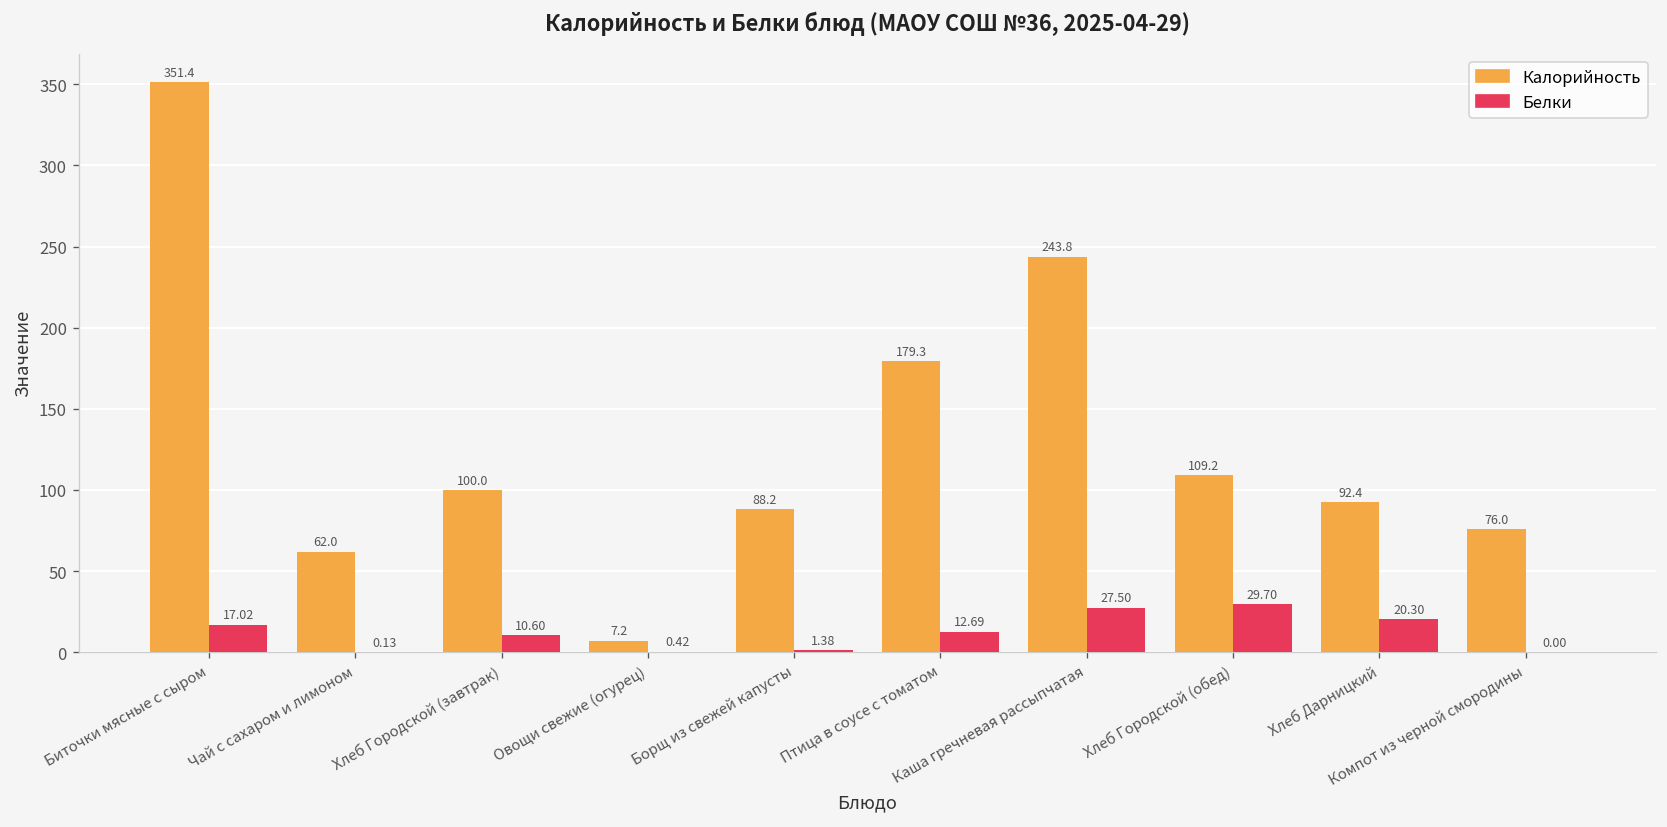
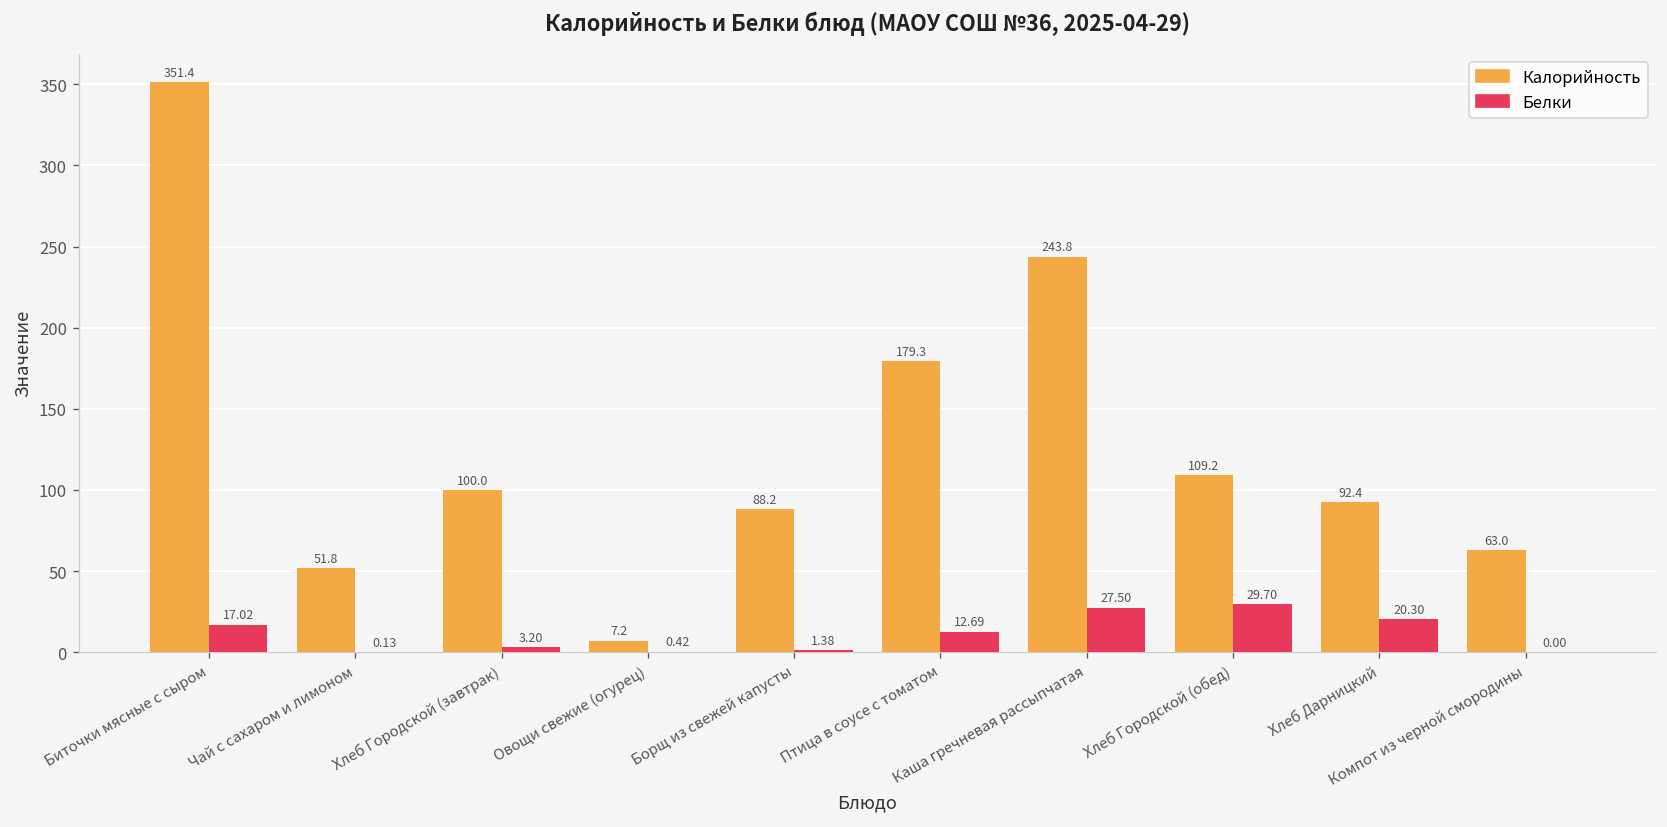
  {
    "Калорийность": {
      "Биточки мясные с сыром": 351.4,
-     "Чай с сахаром и лимоном": 62.0,
+     "Чай с сахаром и лимоном": 51.8,
      "Хлеб Городской (завтрак)": 100.0,
      "Овощи свежие (огурец)": 7.2,
      "Борщ из свежей капусты": 88.2,
      "Птица в соусе с томатом": 179.3,
      "Каша гречневая рассыпчатая": 243.8,
      "Хлеб Городской (обед)": 109.2,
      "Хлеб Дарницкий": 92.4,
-     "Компот из черной смородины": 76.0
+     "Компот из черной смородины": 63.0
    },
    "Белки": {
      "Биточки мясные с сыром": 17.02,
      "Чай с сахаром и лимоном": 0.13,
-     "Хлеб Городской (завтрак)": 10.60,
+     "Хлеб Городской (завтрак)": 3.20,
      "Овощи свежие (огурец)": 0.42,
      "Борщ из свежей капусты": 1.38,
      "Птица в соусе с томатом": 12.69,
      "Каша гречневая рассыпчатая": 27.50,
      "Хлеб Городской (обед)": 29.70,
      "Хлеб Дарницкий": 20.30,
      "Компот из черной смородины": 0.00
    }
  }
